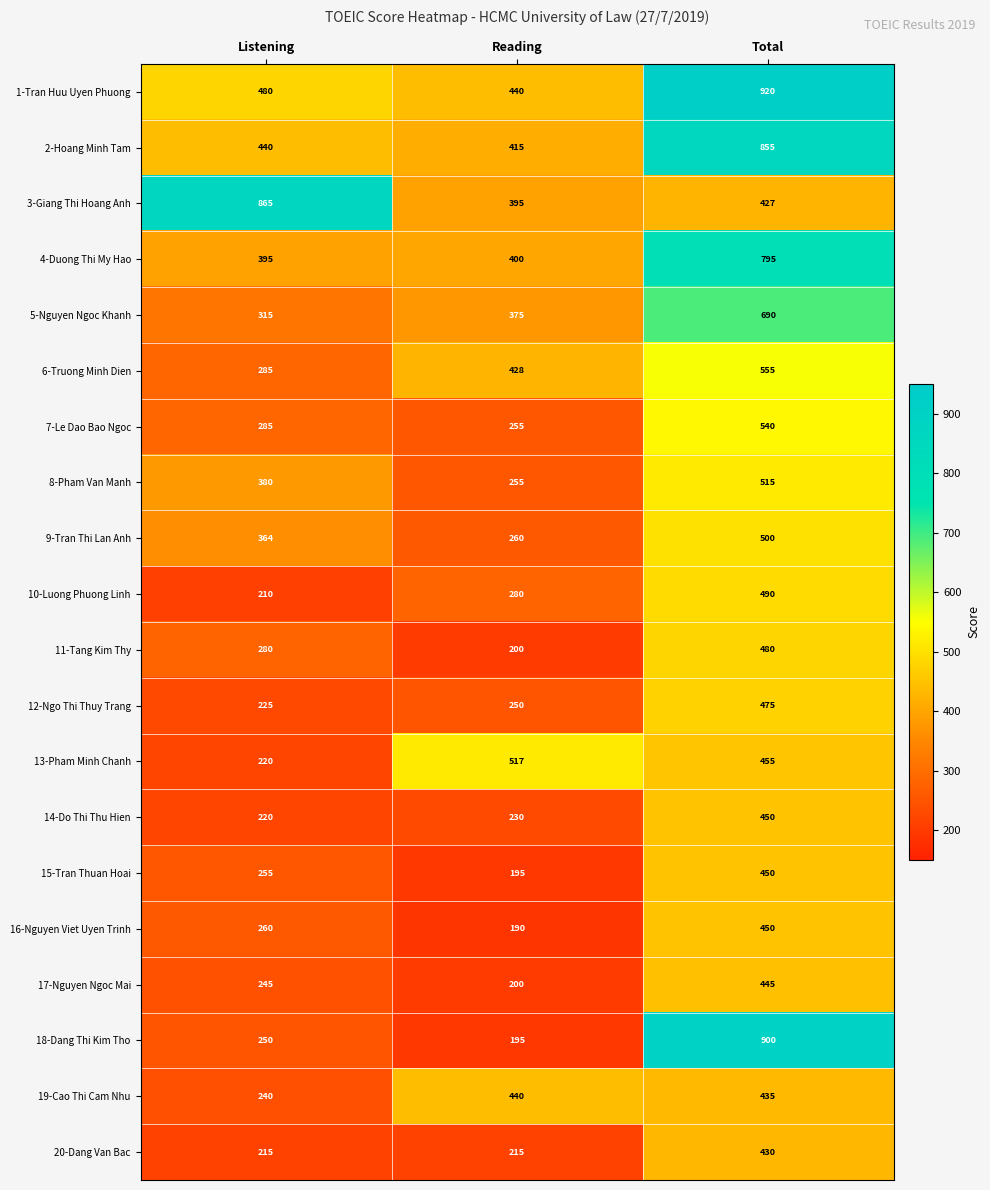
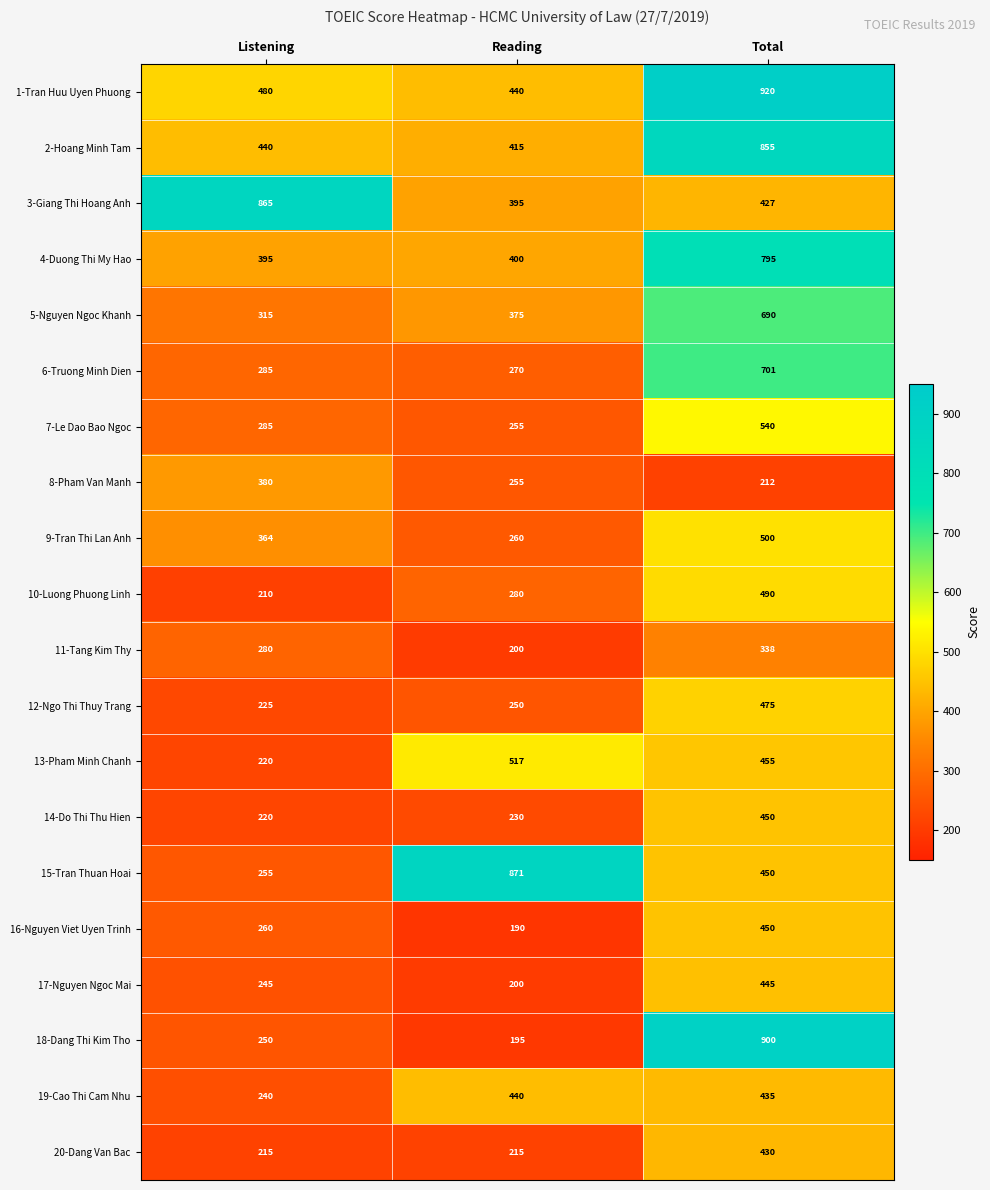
  {
    "1-Tran Huu Uyen Phuong": {
      "Listening": 480,
      "Reading": 440,
      "Total": 920
    },
    "2-Hoang Minh Tam": {
      "Listening": 440,
      "Reading": 415,
      "Total": 855
    },
    "3-Giang Thi Hoang Anh": {
      "Listening": 865,
      "Reading": 395,
      "Total": 427
    },
    "4-Duong Thi My Hao": {
      "Listening": 395,
      "Reading": 400,
      "Total": 795
    },
    "5-Nguyen Ngoc Khanh": {
      "Listening": 315,
      "Reading": 375,
      "Total": 690
    },
    "6-Truong Minh Dien": {
      "Listening": 285,
-     "Reading": 428,
-     "Total": 555
+     "Reading": 270,
+     "Total": 701
    },
    "7-Le Dao Bao Ngoc": {
      "Listening": 285,
      "Reading": 255,
      "Total": 540
    },
    "8-Pham Van Manh": {
      "Listening": 380,
      "Reading": 255,
-     "Total": 515
+     "Total": 212
    },
    "9-Tran Thi Lan Anh": {
      "Listening": 364,
      "Reading": 260,
      "Total": 500
    },
    "10-Luong Phuong Linh": {
      "Listening": 210,
      "Reading": 280,
      "Total": 490
    },
    "11-Tang Kim Thy": {
      "Listening": 280,
      "Reading": 200,
-     "Total": 480
+     "Total": 338
    },
    "12-Ngo Thi Thuy Trang": {
      "Listening": 225,
      "Reading": 250,
      "Total": 475
    },
    "13-Pham Minh Chanh": {
      "Listening": 220,
      "Reading": 517,
      "Total": 455
    },
    "14-Do Thi Thu Hien": {
      "Listening": 220,
      "Reading": 230,
      "Total": 450
    },
    "15-Tran Thuan Hoai": {
      "Listening": 255,
-     "Reading": 195,
+     "Reading": 871,
      "Total": 450
    },
    "16-Nguyen Viet Uyen Trinh": {
      "Listening": 260,
      "Reading": 190,
      "Total": 450
    },
    "17-Nguyen Ngoc Mai": {
      "Listening": 245,
      "Reading": 200,
      "Total": 445
    },
    "18-Dang Thi Kim Tho": {
      "Listening": 250,
      "Reading": 195,
      "Total": 900
    },
    "19-Cao Thi Cam Nhu": {
      "Listening": 240,
      "Reading": 440,
      "Total": 435
    },
    "20-Dang Van Bac": {
      "Listening": 215,
      "Reading": 215,
      "Total": 430
    }
  }
